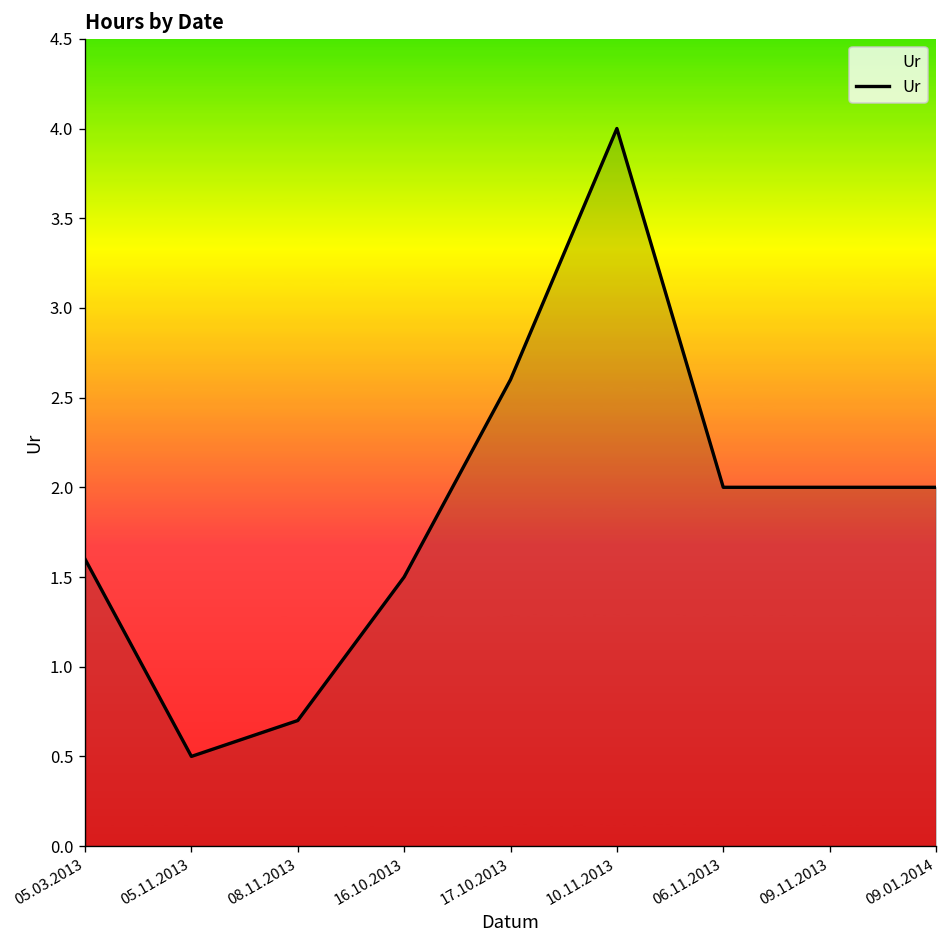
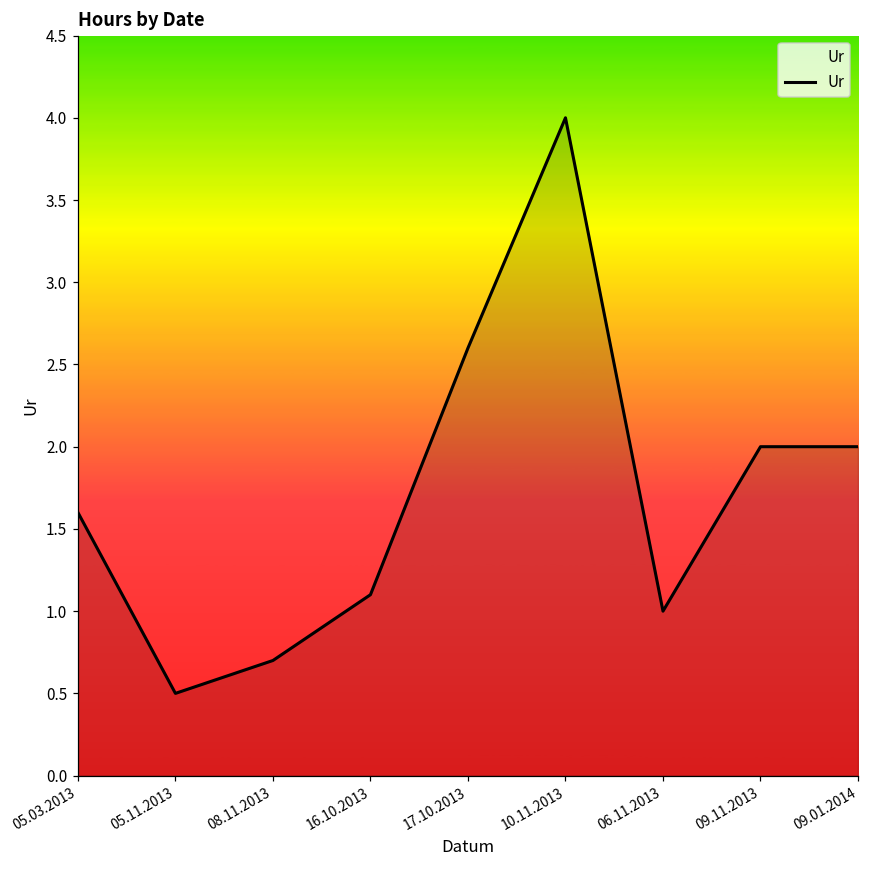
  {
    "05.03.2013": 1.6,
    "05.11.2013": 0.5,
    "08.11.2013": 0.7,
-   "16.10.2013": 1.5,
+   "16.10.2013": 1.1,
    "17.10.2013": 2.6,
    "10.11.2013": 4.0,
-   "06.11.2013": 2,
+   "06.11.2013": 1,
    "09.11.2013": 2.0,
    "09.01.2014": 2.0
  }
